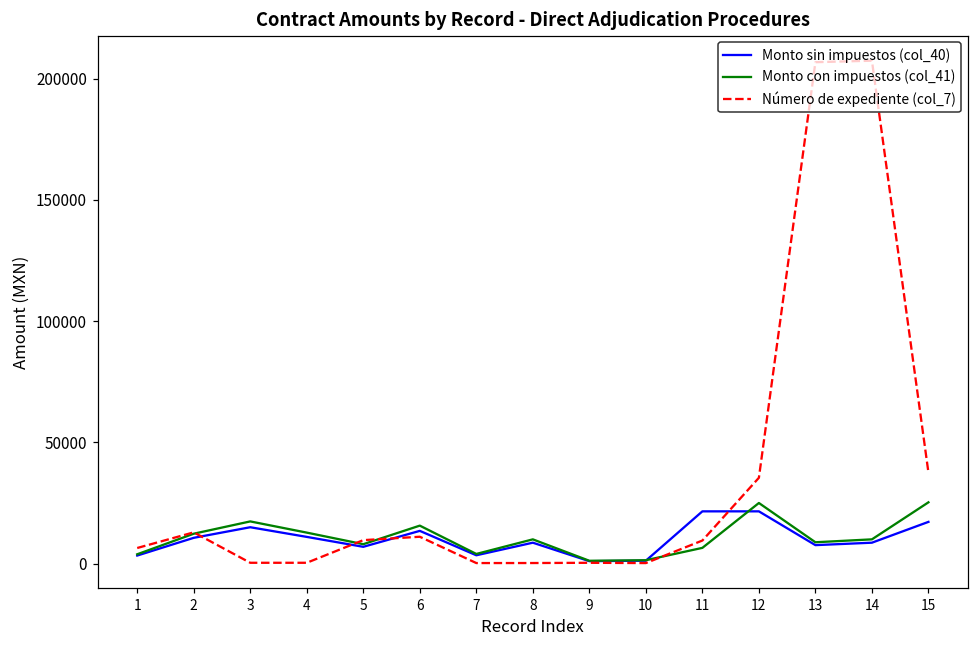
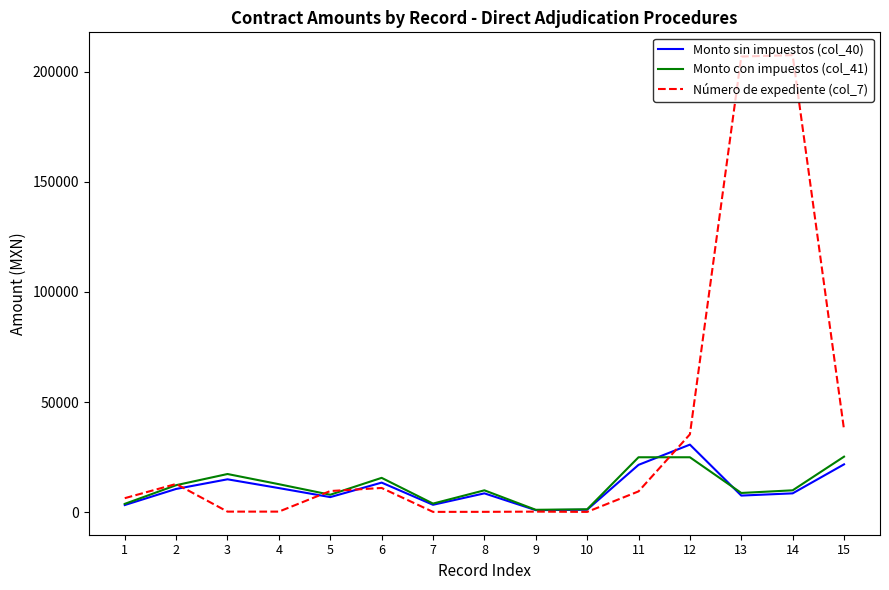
  {
    "Monto sin impuestos (col_40)": {
      "2": 11000,
      "3": 15000,
      "4": 11000,
      "6": 14000,
      "8": 9000,
      "11": 22000,
-     "12": 22000,
+     "12": 31000,
      "13": 8000,
      "14": 9000,
-     "15": 17000
+     "15": 22000
    },
    "Monto con impuestos (col_41)": {
      "3": 17000,
      "4": 13000,
      "6": 16000,
      "8": 10000,
-     "11": 6000,
+     "11": 25000,
      "12": 25000,
      "13": 9000,
      "14": 10000,
      "15": 25000
    },
    "Número de expediente (col_7)": {
      "1": 6000,
      "3": 0,
      "4": 0,
      "5": 10000,
      "6": 11000,
      "7": 0,
      "8": 0,
      "11": 10000,
      "12": 35000,
      "15": 38000
    }
  }
